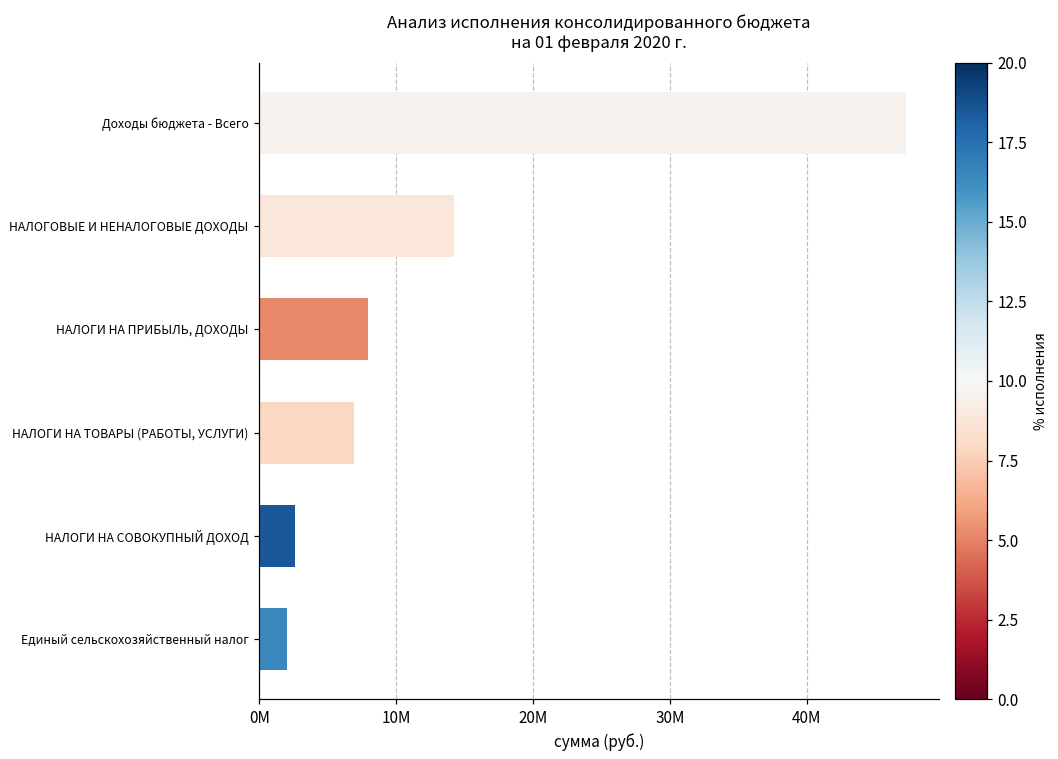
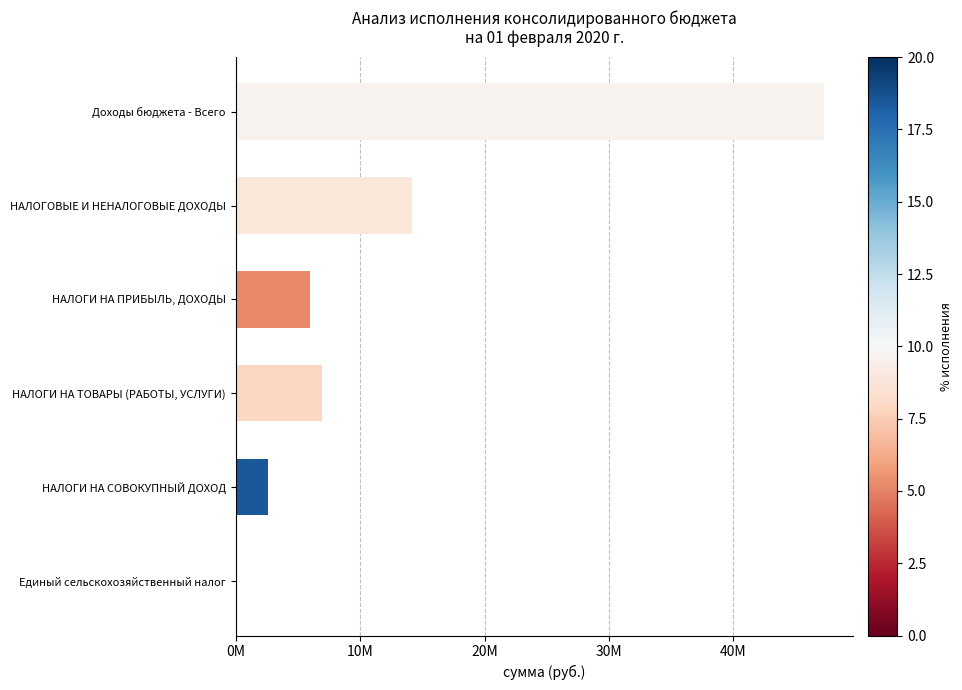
  {
    "Доходы бюджета - Всего": 47300000,
    "НАЛОГОВЫЕ И НЕНАЛОГОВЫЕ ДОХОДЫ": 14200000,
-   "НАЛОГИ НА ПРИБЫЛЬ, ДОХОДЫ": 7900000,
+   "НАЛОГИ НА ПРИБЫЛЬ, ДОХОДЫ": 6000000,
    "НАЛОГИ НА ТОВАРЫ (РАБОТЫ, УСЛУГИ)": 6900000,
    "НАЛОГИ НА СОВОКУПНЫЙ ДОХОД": 2600000,
-   "Единый сельскохозяйственный налог": 2000000
+   "Единый сельскохозяйственный налог": 100000
  }
